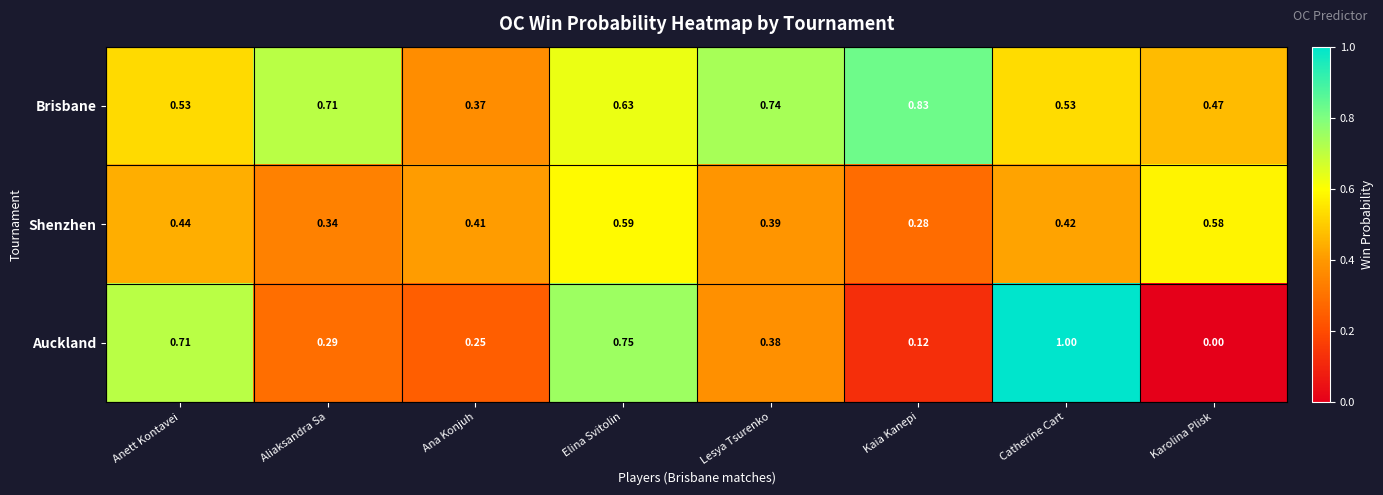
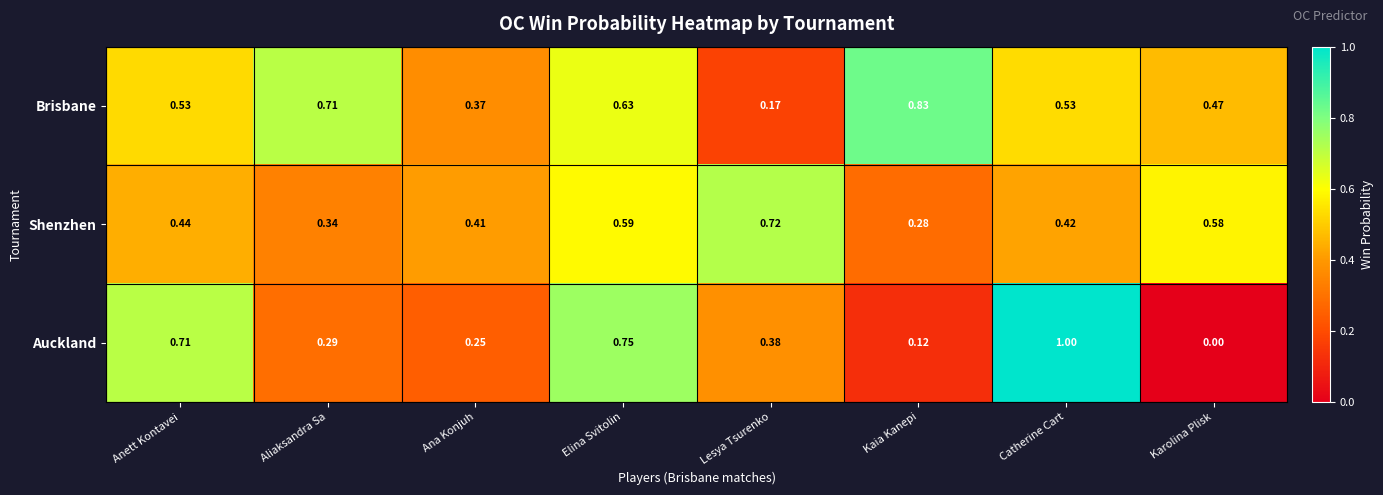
  {
    "Brisbane": {
      "Anett Kontavei": 0.53,
      "Aliaksandra Sa": 0.71,
      "Ana Konjuh": 0.37,
      "Elina Svitolin": 0.63,
-     "Lesya Tsurenko": 0.74,
+     "Lesya Tsurenko": 0.17,
      "Kaia Kanepi": 0.83,
      "Catherine Cart": 0.53,
      "Karolina Plisk": 0.47
    },
    "Shenzhen": {
      "Anett Kontavei": 0.44,
      "Aliaksandra Sa": 0.34,
      "Ana Konjuh": 0.41,
      "Elina Svitolin": 0.59,
-     "Lesya Tsurenko": 0.39,
+     "Lesya Tsurenko": 0.72,
      "Kaia Kanepi": 0.28,
      "Catherine Cart": 0.42,
      "Karolina Plisk": 0.58
    },
    "Auckland": {
      "Anett Kontavei": 0.71,
      "Aliaksandra Sa": 0.29,
      "Ana Konjuh": 0.25,
      "Elina Svitolin": 0.75,
      "Lesya Tsurenko": 0.38,
      "Kaia Kanepi": 0.12,
      "Catherine Cart": 1.00,
      "Karolina Plisk": 0.00
    }
  }
